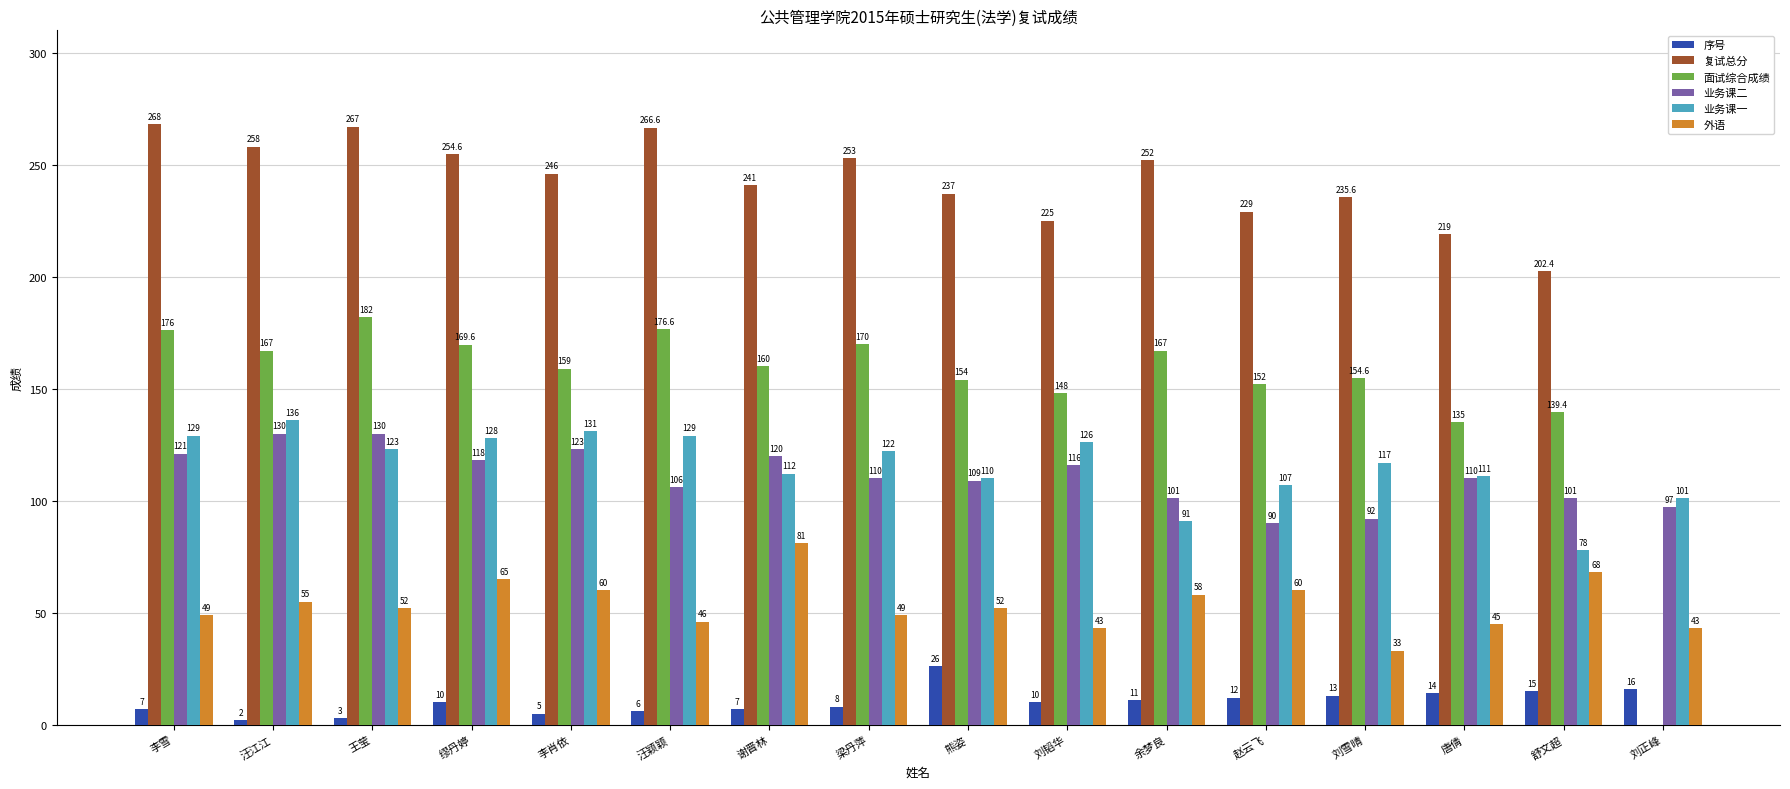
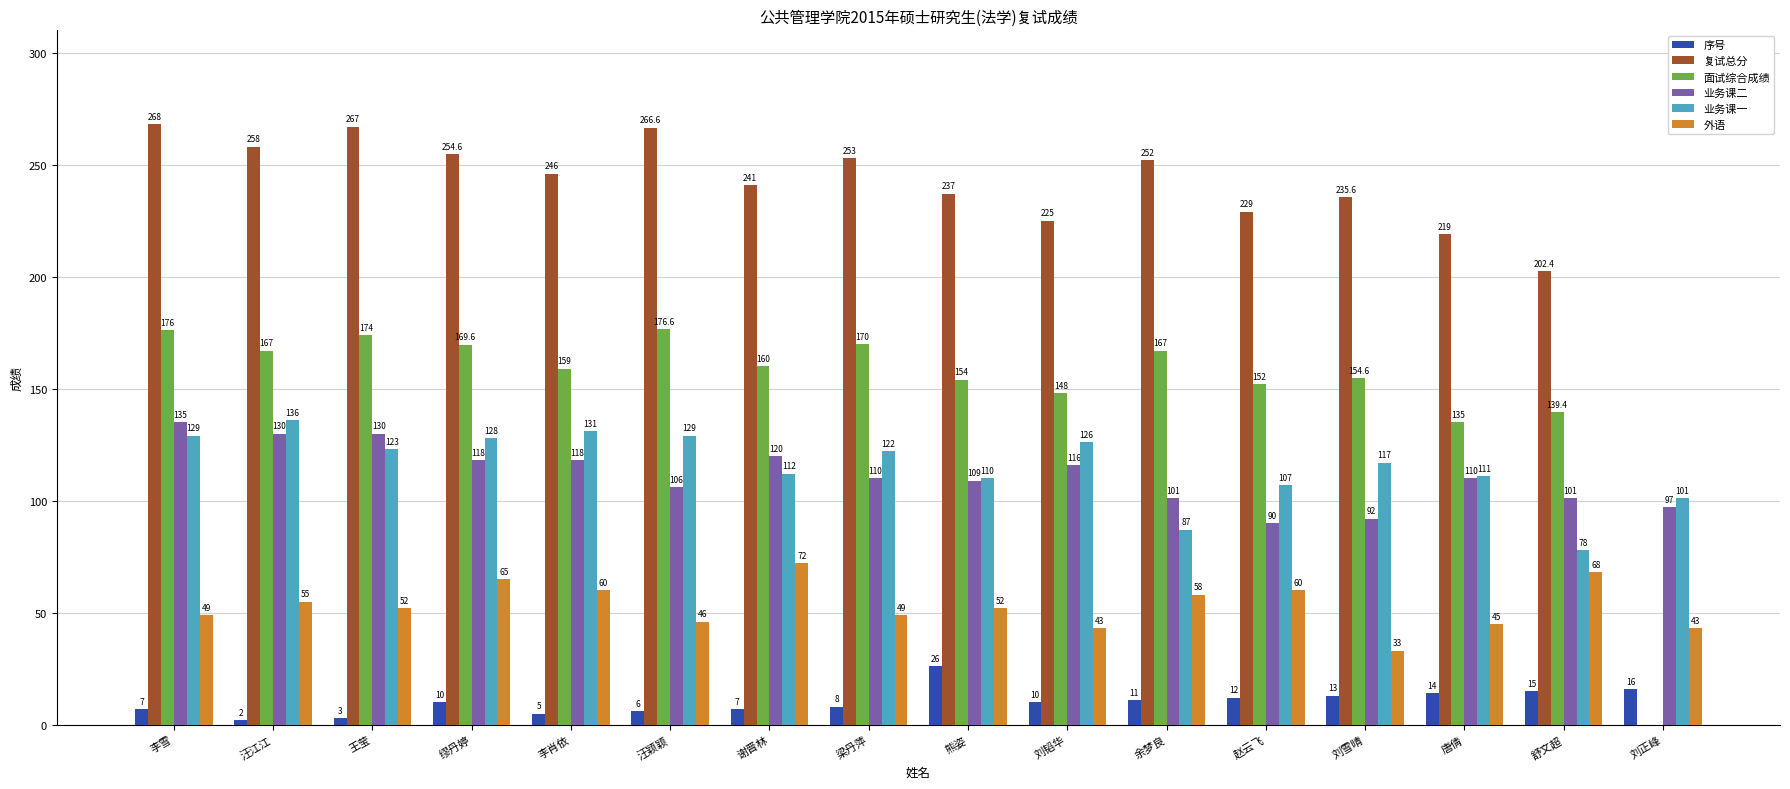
  {
    "序号": {
      "李雪": 7,
      "汪江江": 2,
      "王莹": 3,
      "缪丹婷": 10,
      "李肖依": 5,
      "汪颖颖": 6,
      "谢晋林": 7,
      "梁丹萍": 8,
      "熊姿": 26,
      "刘韬华": 10,
      "余梦良": 11,
      "赵云飞": 12,
      "刘雪晴": 13,
      "唐倩": 14,
      "舒文超": 15,
      "刘正峰": 16
    },
    "复试总分": {
      "李雪": 268,
      "汪江江": 258,
      "王莹": 267,
      "缪丹婷": 254.6,
      "李肖依": 246,
      "汪颖颖": 266.6,
      "谢晋林": 241,
      "梁丹萍": 253,
      "熊姿": 237,
      "刘韬华": 225,
      "余梦良": 252,
      "赵云飞": 229,
      "刘雪晴": 235.6,
      "唐倩": 219,
      "舒文超": 202.4
    },
    "面试综合成绩": {
      "李雪": 176,
      "汪江江": 167,
-     "王莹": 182,
+     "王莹": 174,
      "缪丹婷": 169.6,
      "李肖依": 159,
      "汪颖颖": 176.6,
      "谢晋林": 160,
      "梁丹萍": 170,
      "熊姿": 154,
      "刘韬华": 148,
      "余梦良": 167,
      "赵云飞": 152,
      "刘雪晴": 154.6,
      "唐倩": 135,
      "舒文超": 139.4
    },
    "业务课二": {
-     "李雪": 121,
+     "李雪": 135,
      "汪江江": 130,
      "王莹": 130,
      "缪丹婷": 118,
-     "李肖依": 123,
+     "李肖依": 118,
      "汪颖颖": 106,
      "谢晋林": 120,
      "梁丹萍": 110,
      "熊姿": 109,
      "刘韬华": 116,
      "余梦良": 101,
      "赵云飞": 90,
      "刘雪晴": 92,
      "唐倩": 110,
      "舒文超": 101,
      "刘正峰": 97
    },
    "业务课一": {
      "李雪": 129,
      "汪江江": 136,
      "王莹": 123,
      "缪丹婷": 128,
      "李肖依": 131,
      "汪颖颖": 129,
      "谢晋林": 112,
      "梁丹萍": 122,
      "熊姿": 110,
      "刘韬华": 126,
-     "余梦良": 91,
+     "余梦良": 87,
      "赵云飞": 107,
      "刘雪晴": 117,
      "唐倩": 111,
      "舒文超": 78,
      "刘正峰": 101
    },
    "外语": {
      "李雪": 49,
      "汪江江": 55,
      "王莹": 52,
      "缪丹婷": 65,
      "李肖依": 60,
      "汪颖颖": 46,
-     "谢晋林": 81,
+     "谢晋林": 72,
      "梁丹萍": 49,
      "熊姿": 52,
      "刘韬华": 43,
      "余梦良": 58,
      "赵云飞": 60,
      "刘雪晴": 33,
      "唐倩": 45,
      "舒文超": 68,
      "刘正峰": 43
    }
  }
